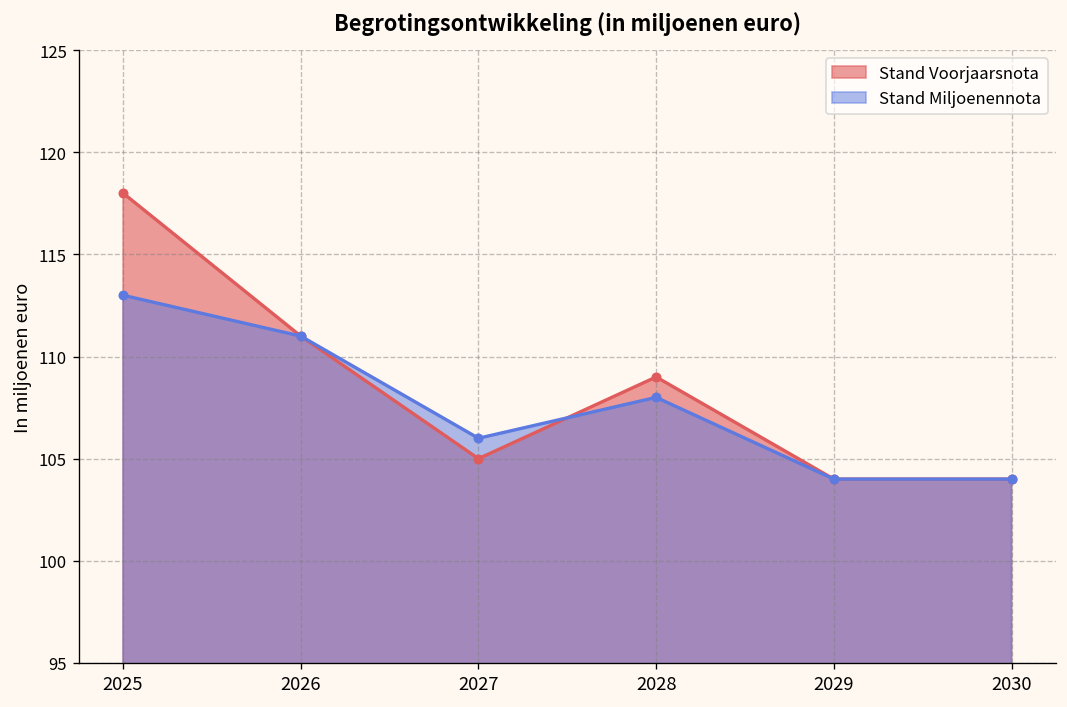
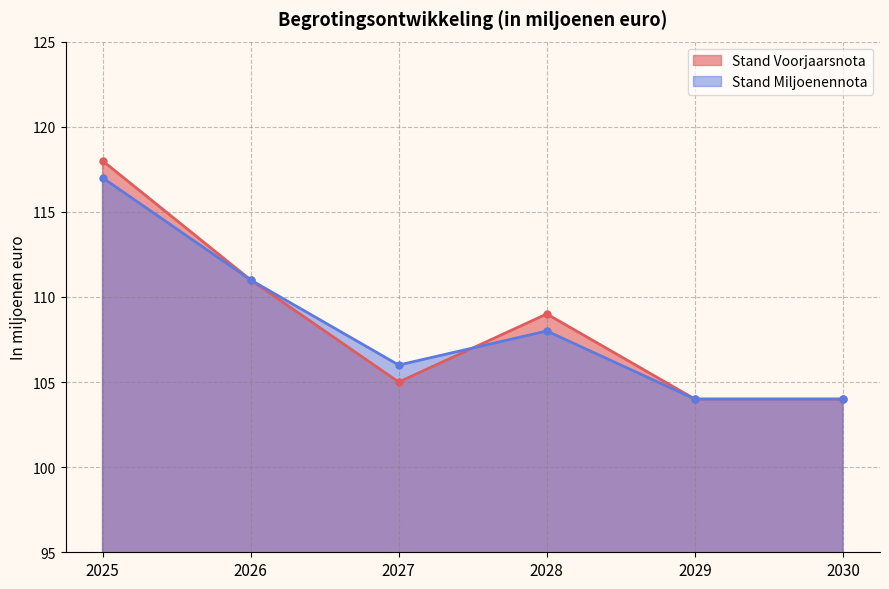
  {
    "Stand Voorjaarsnota": {
      "2025": 118,
      "2027": 105,
      "2028": 109
    },
    "Stand Miljoenennota": {
-     "2025": 113,
+     "2025": 117,
      "2027": 106,
      "2028": 108
    }
  }
